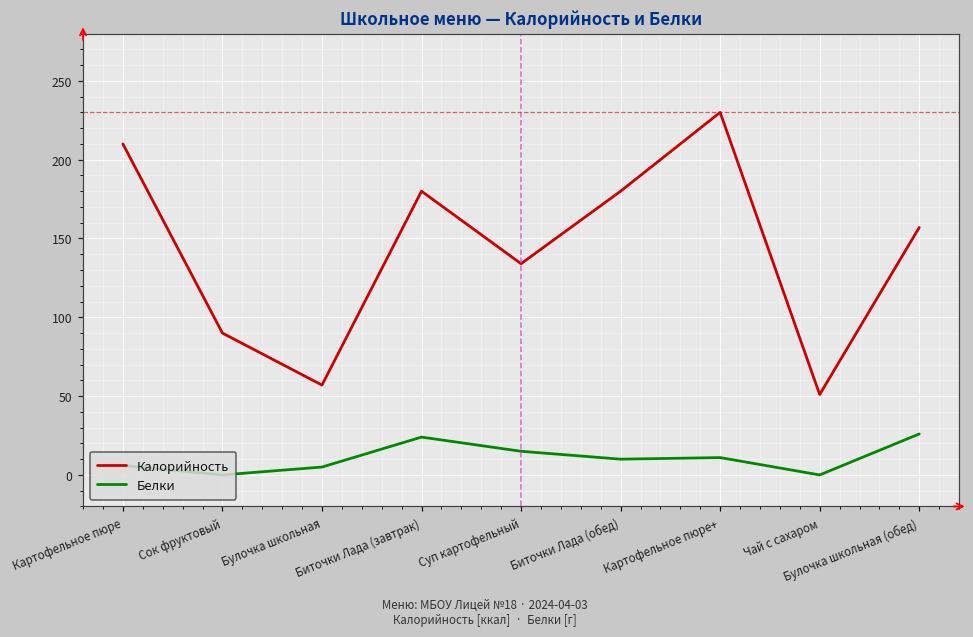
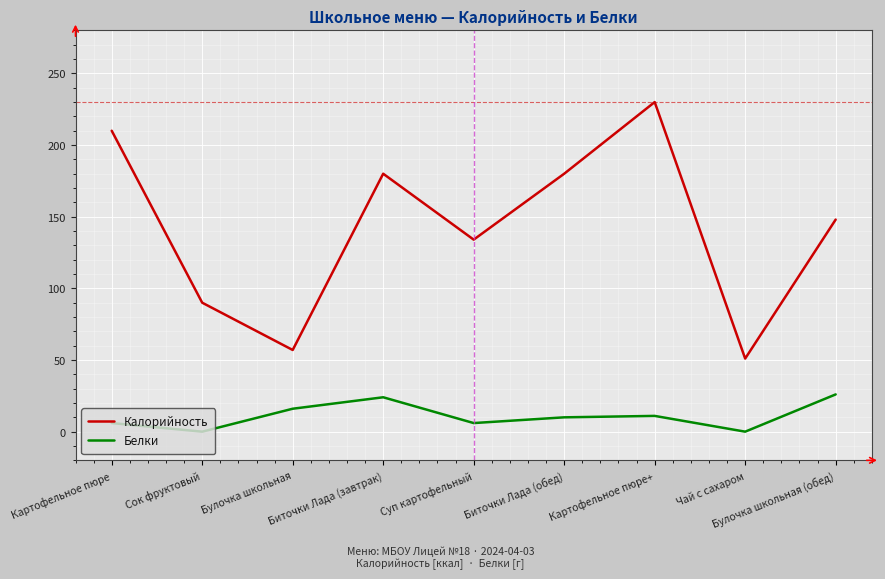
  {
    "Калорийность": {
      "Картофельное пюре": 210,
      "Сок фруктовый": 90,
      "Булочка школьная": 57,
      "Биточки Лада (завтрак)": 180,
      "Суп картофельный": 134,
      "Биточки Лада (обед)": 180,
      "Картофельное пюре+": 230,
      "Чай с сахаром": 51,
-     "Булочка школьная (обед)": 157
+     "Булочка школьная (обед)": 148
    },
    "Белки": {
-     "Булочка школьная": 5,
+     "Булочка школьная": 16,
      "Биточки Лада (завтрак)": 24,
-     "Суп картофельный": 15,
+     "Суп картофельный": 6,
      "Биточки Лада (обед)": 10,
      "Картофельное пюре+": 11,
      "Чай с сахаром": 0,
      "Булочка школьная (обед)": 26
    }
  }
